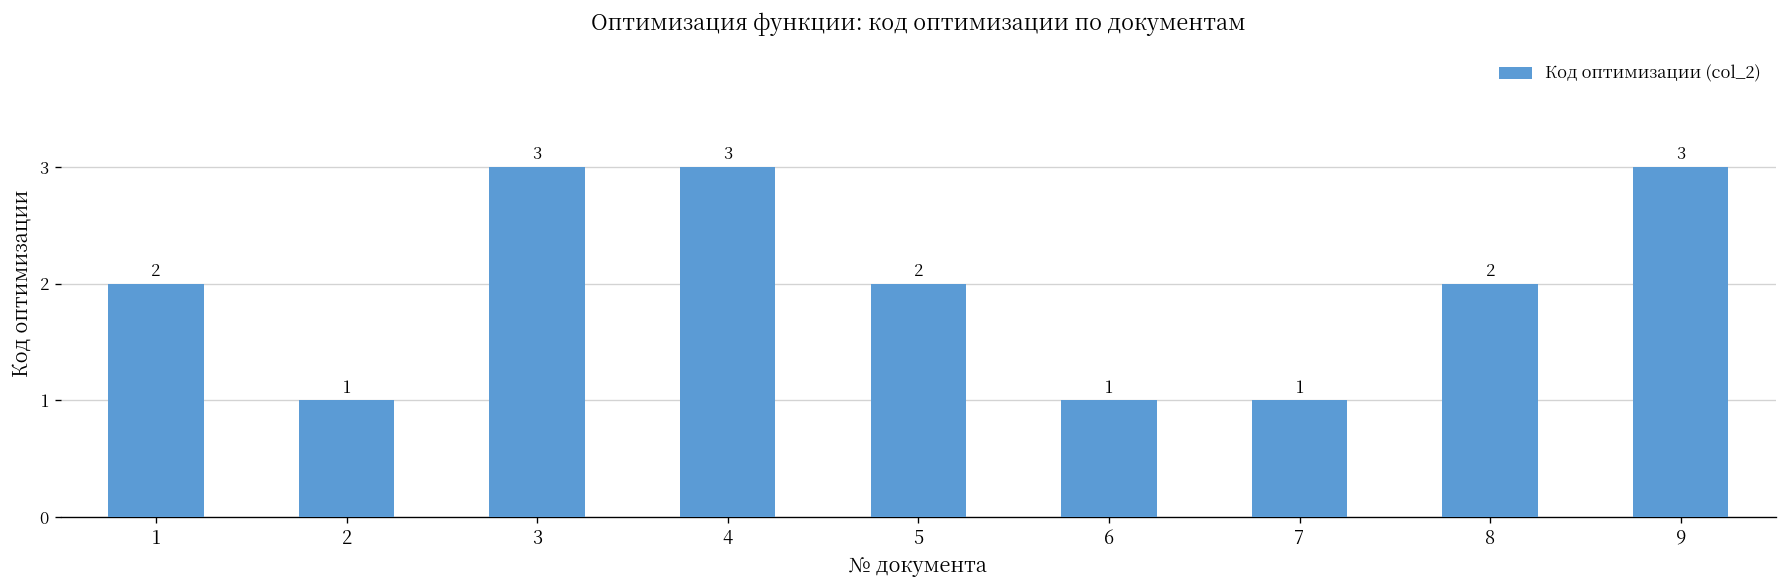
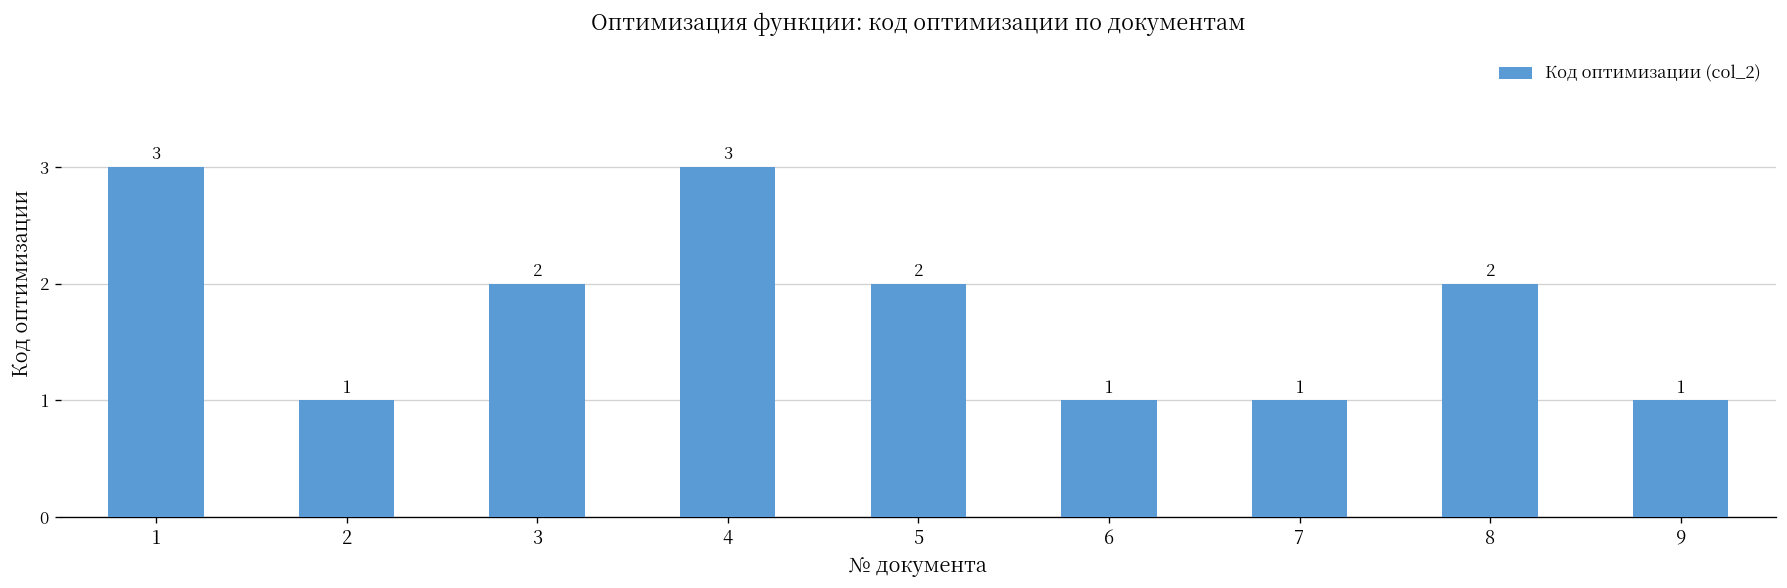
  {
-   "1": 2,
+   "1": 3,
    "2": 1,
-   "3": 3,
+   "3": 2,
    "4": 3,
    "5": 2,
    "6": 1,
    "7": 1,
    "8": 2,
-   "9": 3
+   "9": 1
  }
